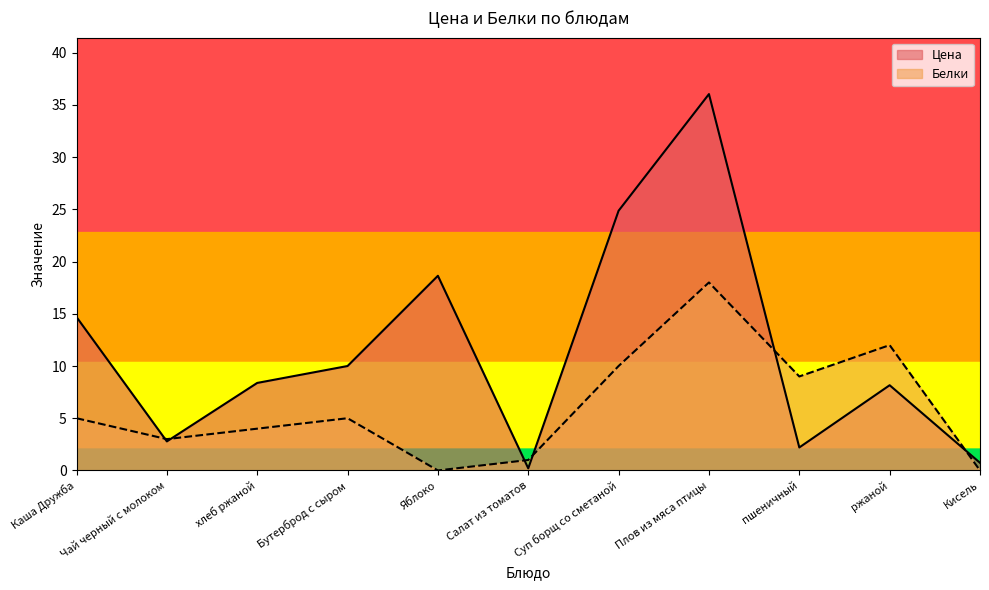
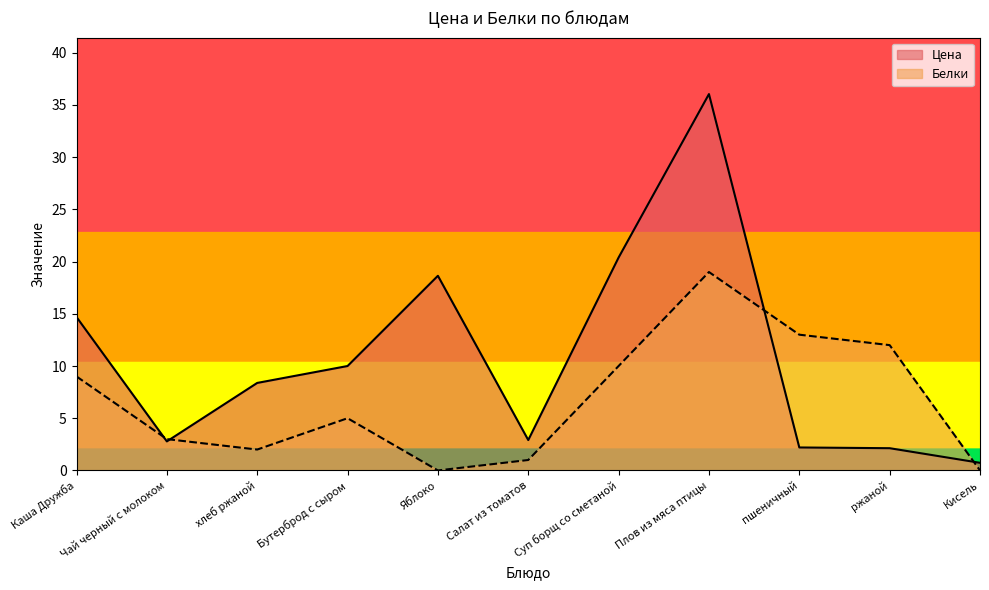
  {
    "Цена": {
      "Каша Дружба": 14.7,
      "хлеб ржаной": 8.4,
      "Бутерброд с сыром": 10.0,
      "Яблоко": 18.6,
-     "Салат из томатов": 0.2,
-     "Суп борщ со сметаной": 24.9,
+     "Салат из томатов": 2.9,
+     "Суп борщ со сметаной": 20.4,
      "Плов из мяса птицы": 36.0,
      "пшеничный": 2.2,
-     "ржаной": 8.2,
+     "ржаной": 2.1,
      "Кисель": 0.7
    },
    "Белки": {
-     "Каша Дружба": 5,
-     "хлеб ржаной": 4,
+     "Каша Дружба": 9,
+     "хлеб ржаной": 2,
      "Бутерброд с сыром": 5,
      "Яблоко": 0,
      "Салат из томатов": 1,
      "Суп борщ со сметаной": 10,
-     "Плов из мяса птицы": 18,
-     "пшеничный": 9,
+     "Плов из мяса птицы": 19,
+     "пшеничный": 13,
      "ржаной": 12,
      "Кисель": 0
    }
  }
